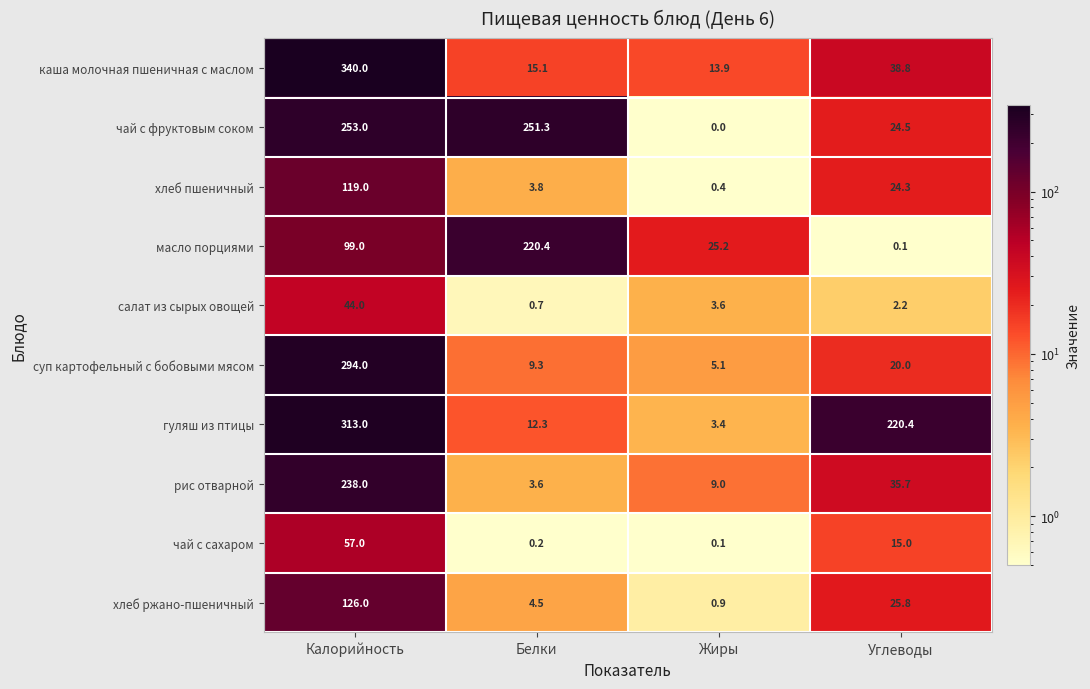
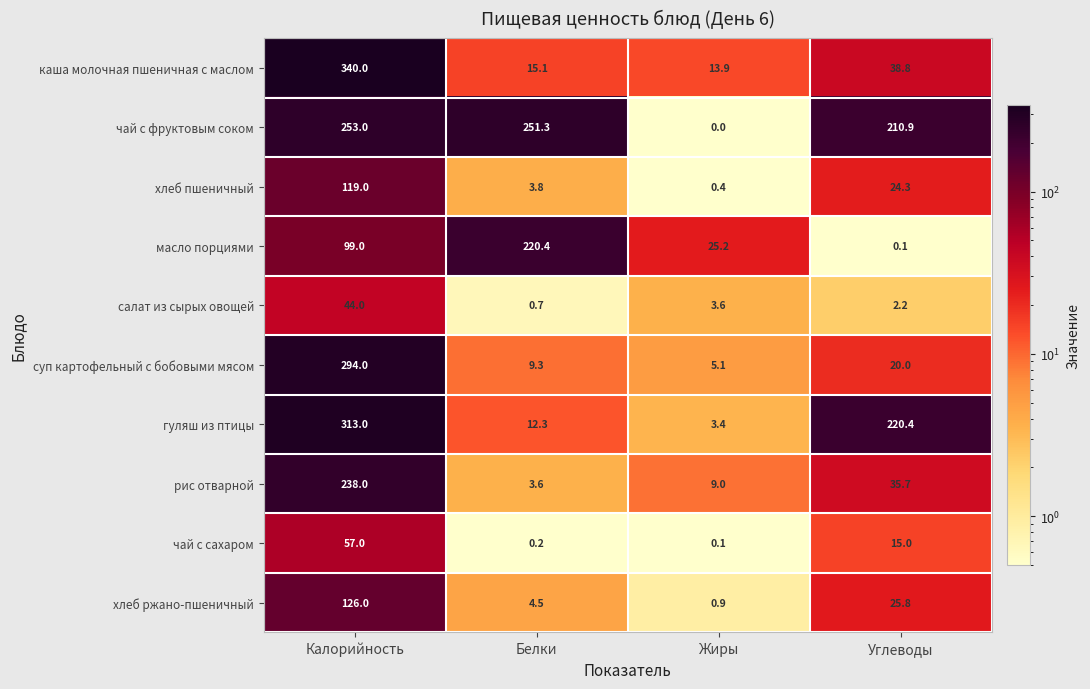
  {
    "каша молочная пшеничная с маслом": {
      "Калорийность": 340.0,
      "Белки": 15.1,
      "Жиры": 13.9,
      "Углеводы": 38.8
    },
    "чай с фруктовым соком": {
      "Калорийность": 253.0,
      "Белки": 251.3,
      "Жиры": 0.0,
-     "Углеводы": 24.5
+     "Углеводы": 210.9
    },
    "хлеб пшеничный": {
      "Калорийность": 119.0,
      "Белки": 3.8,
      "Жиры": 0.4,
      "Углеводы": 24.3
    },
    "масло порциями": {
      "Калорийность": 99.0,
      "Белки": 220.4,
      "Жиры": 25.2,
      "Углеводы": 0.1
    },
    "салат из сырых овощей": {
      "Калорийность": 44.0,
      "Белки": 0.7,
      "Жиры": 3.6,
      "Углеводы": 2.2
    },
    "суп картофельный с бобовыми мясом": {
      "Калорийность": 294.0,
      "Белки": 9.3,
      "Жиры": 5.1,
      "Углеводы": 20.0
    },
    "гуляш из птицы": {
      "Калорийность": 313.0,
      "Белки": 12.3,
      "Жиры": 3.4,
      "Углеводы": 220.4
    },
    "рис отварной": {
      "Калорийность": 238.0,
      "Белки": 3.6,
      "Жиры": 9.0,
      "Углеводы": 35.7
    },
    "чай с сахаром": {
      "Калорийность": 57.0,
      "Белки": 0.2,
      "Жиры": 0.1,
      "Углеводы": 15.0
    },
    "хлеб ржано-пшеничный": {
      "Калорийность": 126.0,
      "Белки": 4.5,
      "Жиры": 0.9,
      "Углеводы": 25.8
    }
  }
